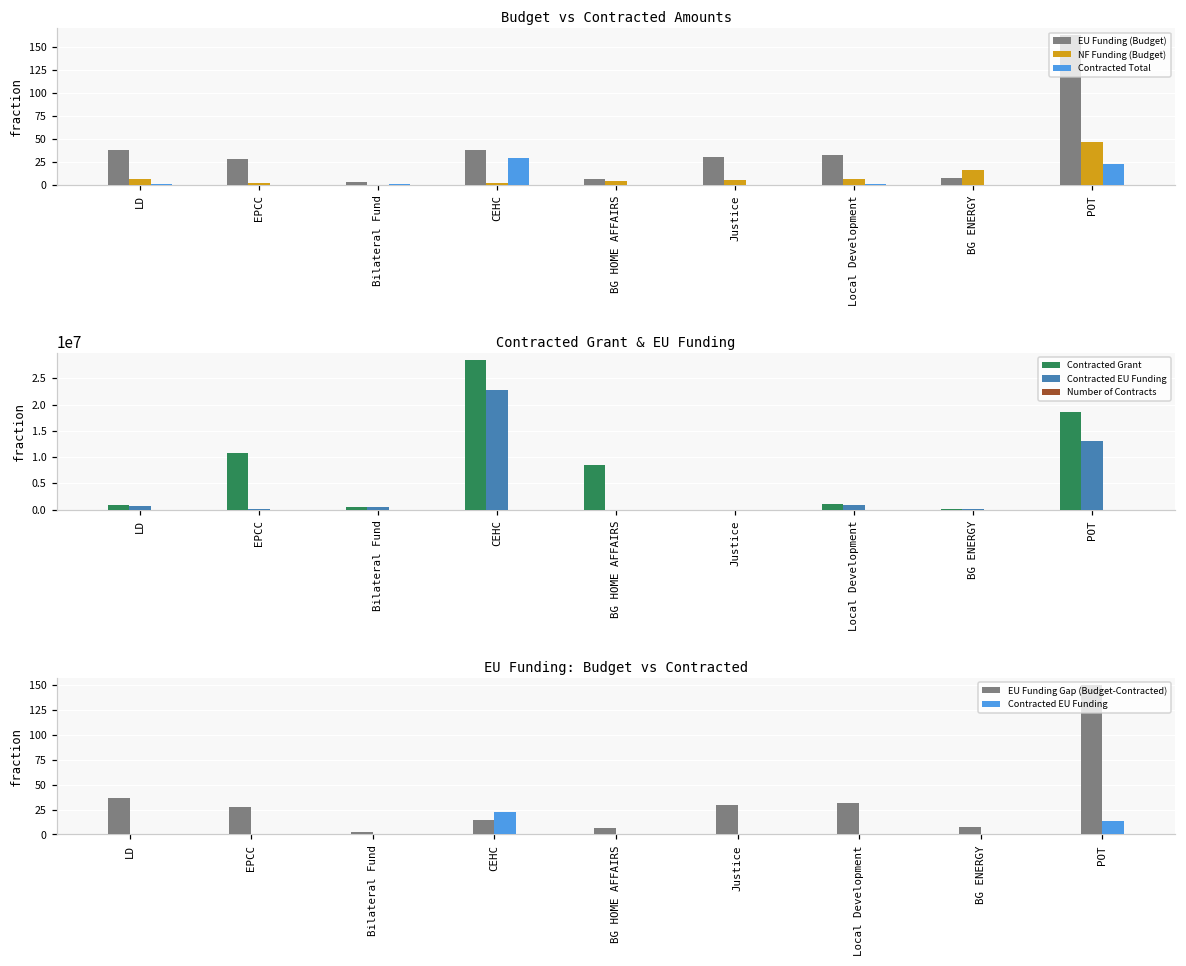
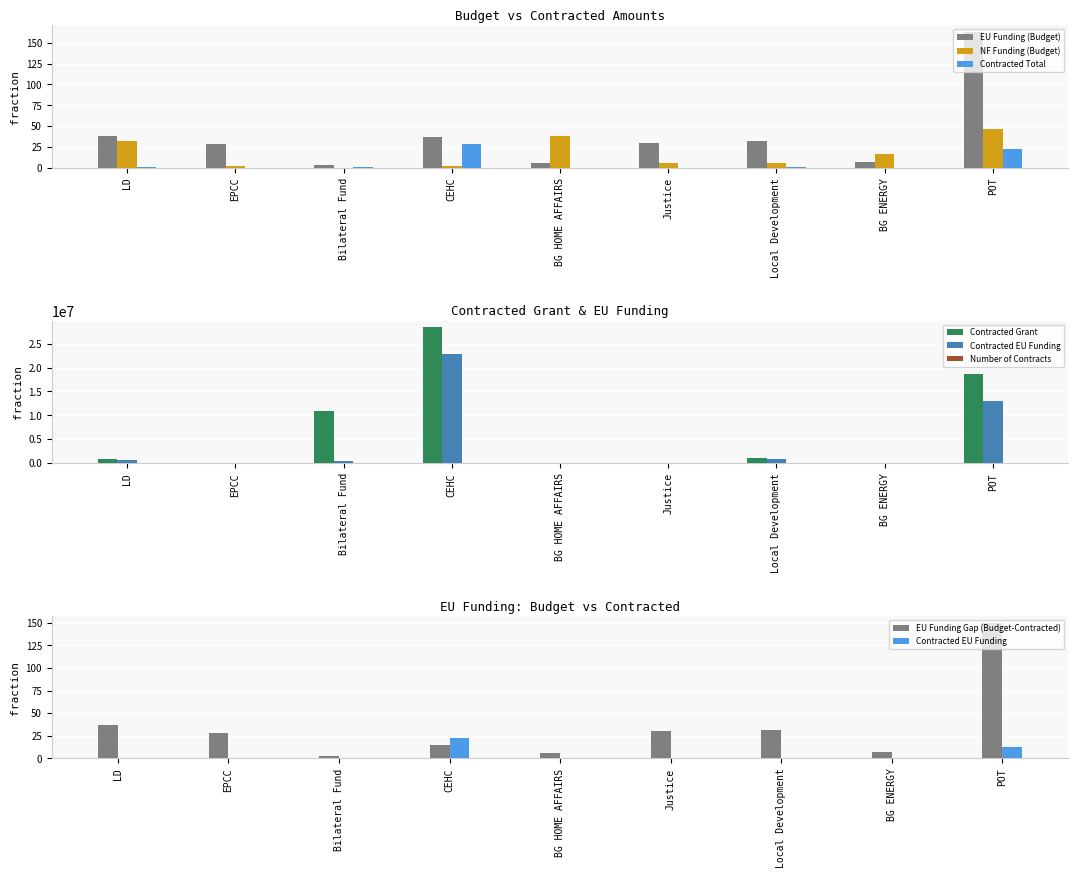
  {
    "Budget vs Contracted Amounts": {
      "EU Funding (Budget)": {
        "LD": 40,
        "EPCC": 30,
        "CEHC": 40,
        "BG HOME AFFAIRS": 10,
        "Justice": 30,
        "Local Development": 30,
        "BG ENERGY": 10
      },
      "NF Funding (Budget)": {
-       "LD": 10,
+       "LD": 30,
        "Bilateral Fund": 0,
-       "BG HOME AFFAIRS": 0,
+       "BG HOME AFFAIRS": 40,
        "Justice": 10,
        "Local Development": 10,
        "BG ENERGY": 20,
        "POT": 50
      },
      "Contracted Total": {
        "CEHC": 30,
        "Justice": 0,
        "POT": 20
      }
    },
    "Contracted Grant & EU Funding": {
      "Contracted Grant": {
        "LD": 1000000,
-       "EPCC": 11000000,
-       "Bilateral Fund": 0,
+       "EPCC": 0,
+       "Bilateral Fund": 11000000,
        "CEHC": 28000000,
-       "BG HOME AFFAIRS": 8000000,
+       "BG HOME AFFAIRS": 0,
        "Justice": 0,
        "Local Development": 1000000,
        "POT": 19000000
      },
      "Number of Contracts": {
        "Justice": 0
      }
    },
    "EU Funding: Budget vs Contracted": {
      "EU Funding Gap (Budget-Contracted)": {
        "LD": 40,
        "EPCC": 30,
        "CEHC": 10,
        "BG HOME AFFAIRS": 10,
        "Justice": 30,
        "Local Development": 30,
        "BG ENERGY": 10
      },
      "Contracted EU Funding": {
        "CEHC": 20,
        "Justice": 0,
        "POT": 10
      }
    }
  }
